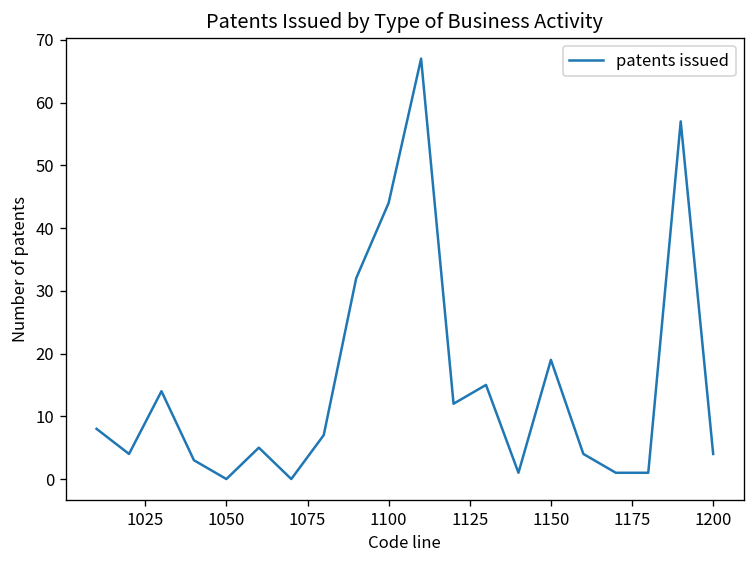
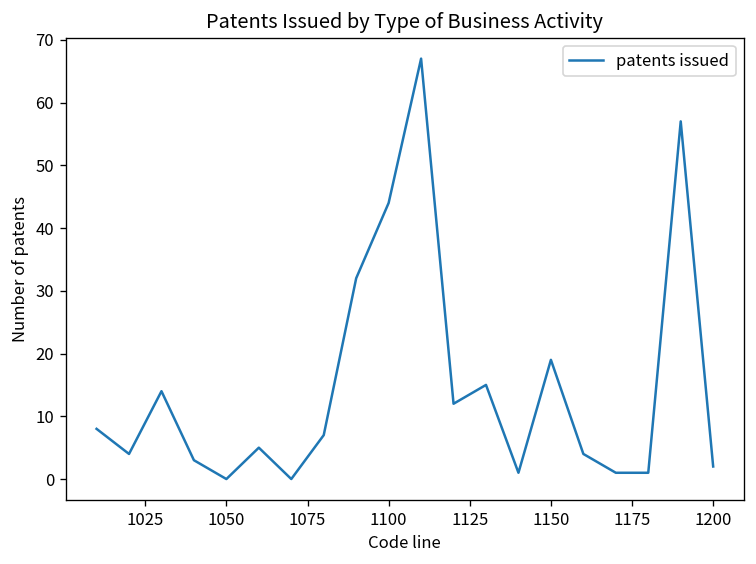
  {
    "1050": 0,
    "1100": 44,
    "1150": 19,
-   "1200": 4
+   "1200": 2
  }
